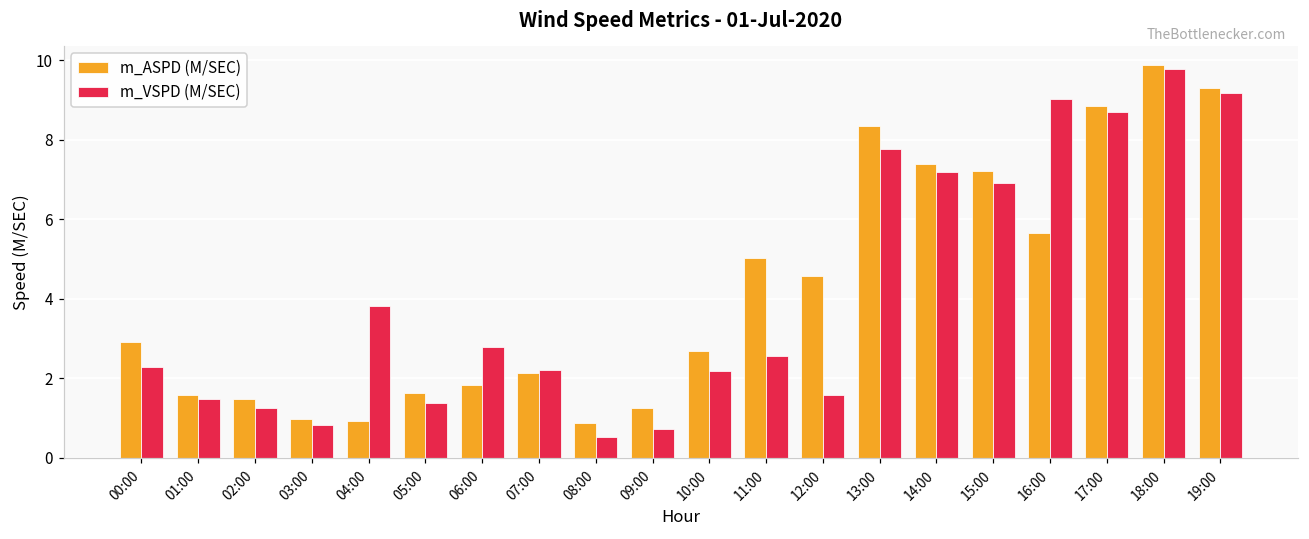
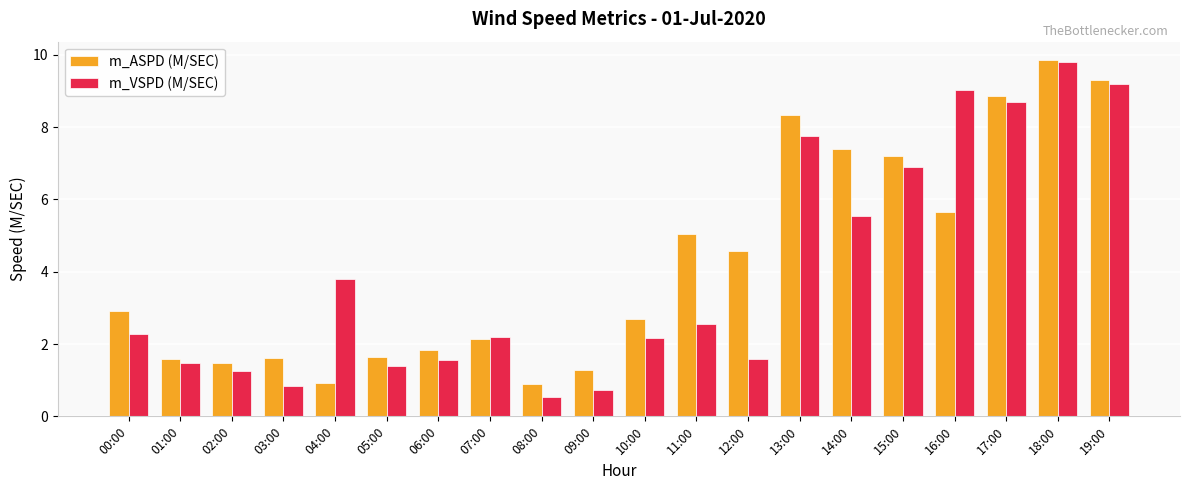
  {
    "m_ASPD (M/SEC)": {
      "00:00": 2.9,
      "01:00": 1.6,
      "02:00": 1.5,
-     "03:00": 1.0,
+     "03:00": 1.6,
      "04:00": 0.9,
      "05:00": 1.6,
      "06:00": 1.8,
      "07:00": 2.1,
      "08:00": 0.9,
      "09:00": 1.3,
      "10:00": 2.7,
      "11:00": 5.0,
      "12:00": 4.6,
      "13:00": 8.3,
      "14:00": 7.4,
      "15:00": 7.2,
      "16:00": 5.7,
      "17:00": 8.9,
      "18:00": 9.9,
      "19:00": 9.3
    },
    "m_VSPD (M/SEC)": {
      "00:00": 2.3,
      "01:00": 1.5,
      "02:00": 1.3,
      "03:00": 0.8,
      "04:00": 3.8,
      "05:00": 1.4,
-     "06:00": 2.8,
+     "06:00": 1.6,
      "07:00": 2.2,
      "08:00": 0.5,
      "09:00": 0.7,
      "10:00": 2.2,
      "11:00": 2.6,
      "12:00": 1.6,
      "13:00": 7.8,
-     "14:00": 7.2,
+     "14:00": 5.5,
      "15:00": 6.9,
      "16:00": 9.0,
      "17:00": 8.7,
      "18:00": 9.8,
      "19:00": 9.2
    }
  }
